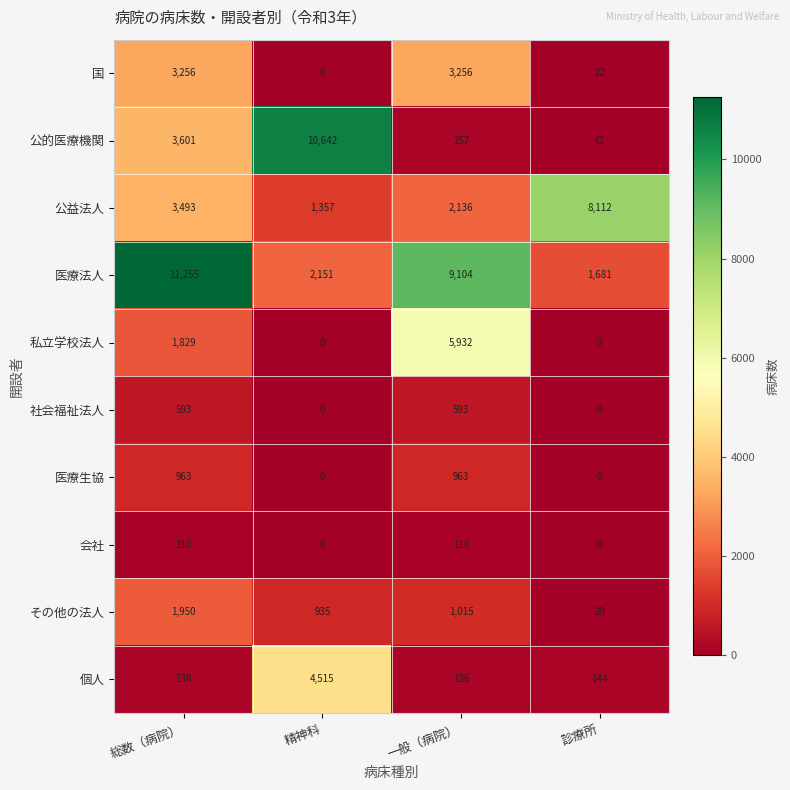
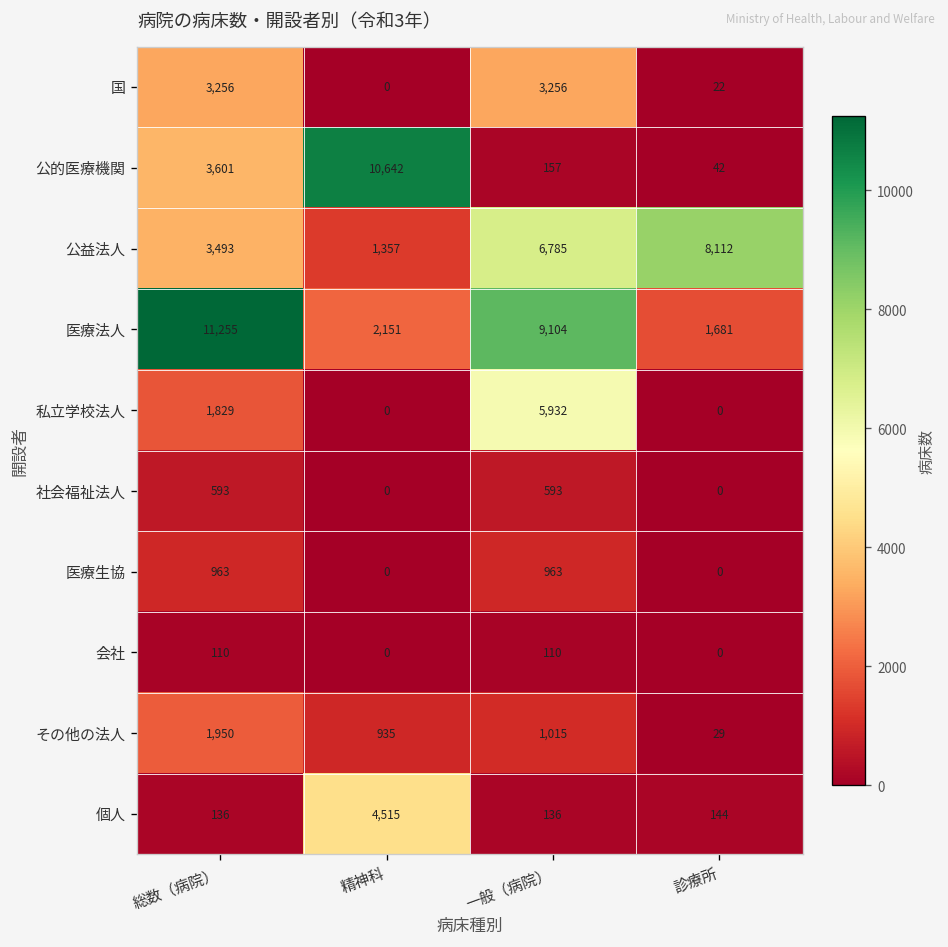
  {
    "国": {
      "総数（病院）": "3,256",
      "精神科": "0",
      "一般（病院）": "3,256",
      "診療所": "22"
    },
    "公的医療機関": {
      "総数（病院）": "3,601",
      "精神科": "10,642",
      "一般（病院）": "157",
      "診療所": "42"
    },
    "公益法人": {
      "総数（病院）": "3,493",
      "精神科": "1,357",
-     "一般（病院）": "2,136",
+     "一般（病院）": "6,785",
      "診療所": "8,112"
    },
    "医療法人": {
      "総数（病院）": "11,255",
      "精神科": "2,151",
      "一般（病院）": "9,104",
      "診療所": "1,681"
    },
    "私立学校法人": {
      "総数（病院）": "1,829",
      "精神科": "0",
      "一般（病院）": "5,932",
      "診療所": "0"
    },
    "社会福祉法人": {
      "総数（病院）": "593",
      "精神科": "0",
      "一般（病院）": "593",
      "診療所": "0"
    },
    "医療生協": {
      "総数（病院）": "963",
      "精神科": "0",
      "一般（病院）": "963",
      "診療所": "0"
    },
    "会社": {
      "総数（病院）": "110",
      "精神科": "0",
      "一般（病院）": "110",
      "診療所": "0"
    },
    "その他の法人": {
      "総数（病院）": "1,950",
      "精神科": "935",
      "一般（病院）": "1,015",
      "診療所": "29"
    },
    "個人": {
      "総数（病院）": "136",
      "精神科": "4,515",
      "一般（病院）": "136",
      "診療所": "144"
    }
  }
